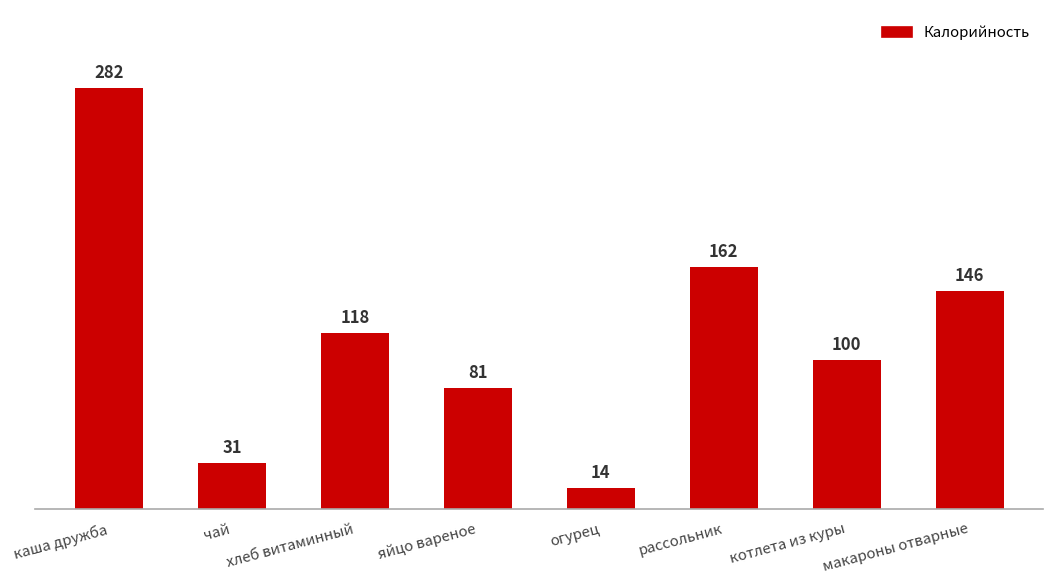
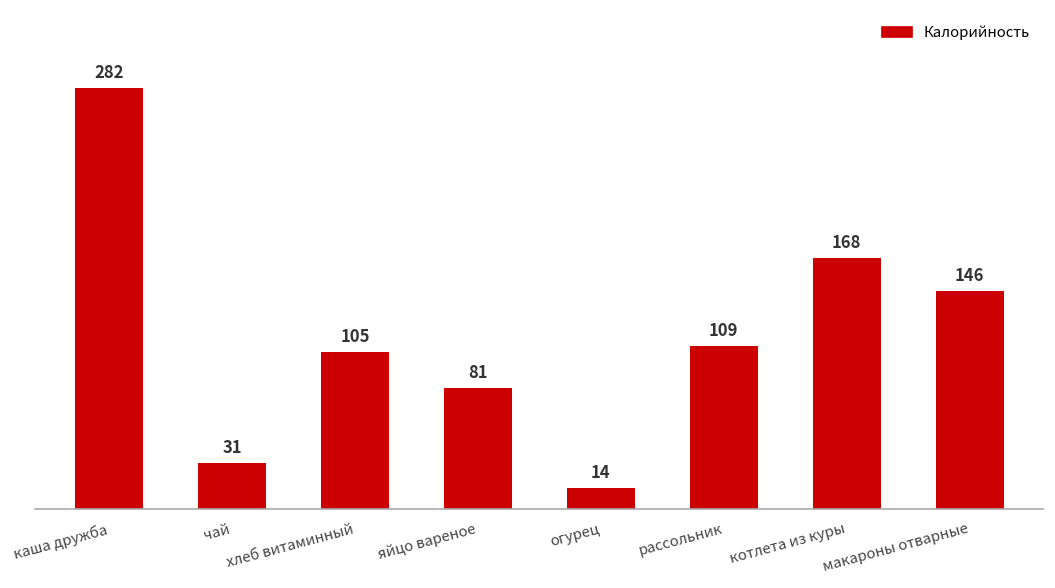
  {
    "каша дружба": 282,
    "чай": 31,
-   "хлеб витаминный": 118,
+   "хлеб витаминный": 105,
    "яйцо вареное": 81,
    "огурец": 14,
-   "рассольник": 162,
-   "котлета из куры": 100,
+   "рассольник": 109,
+   "котлета из куры": 168,
    "макароны отварные": 146
  }
